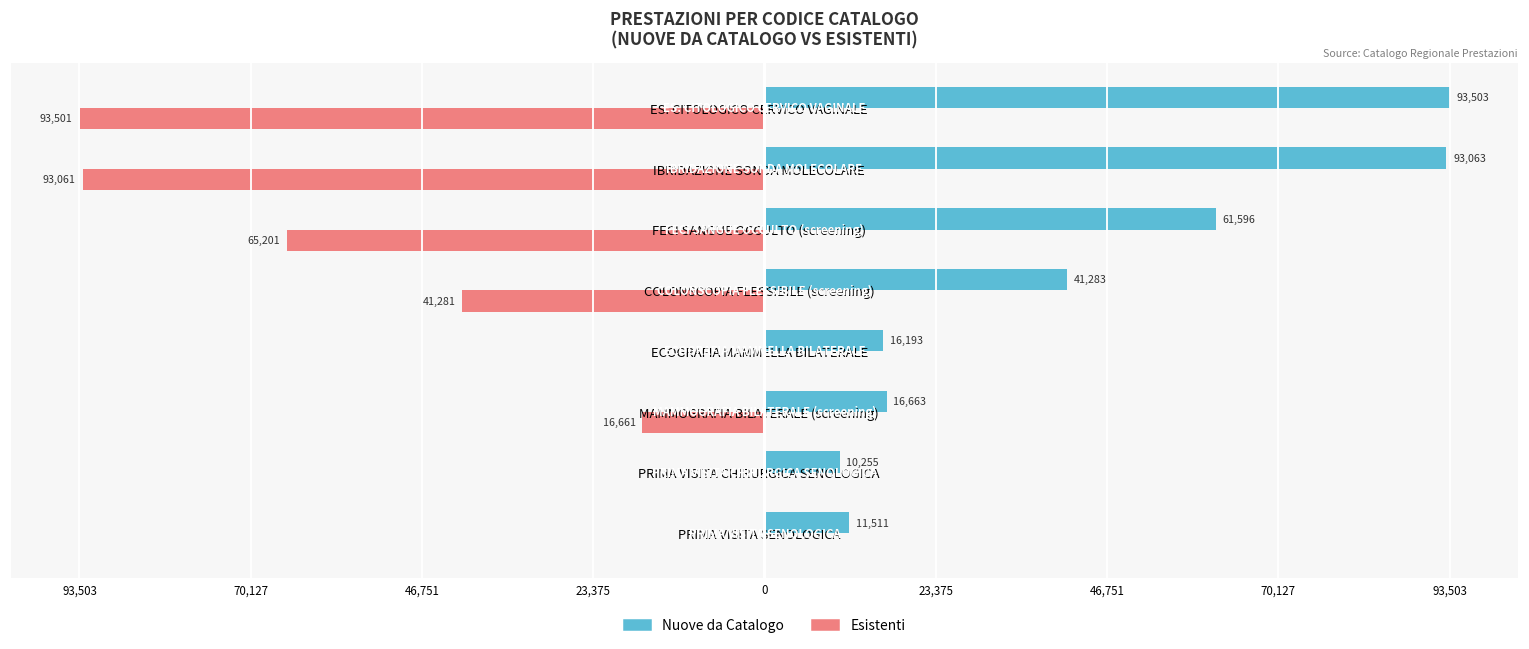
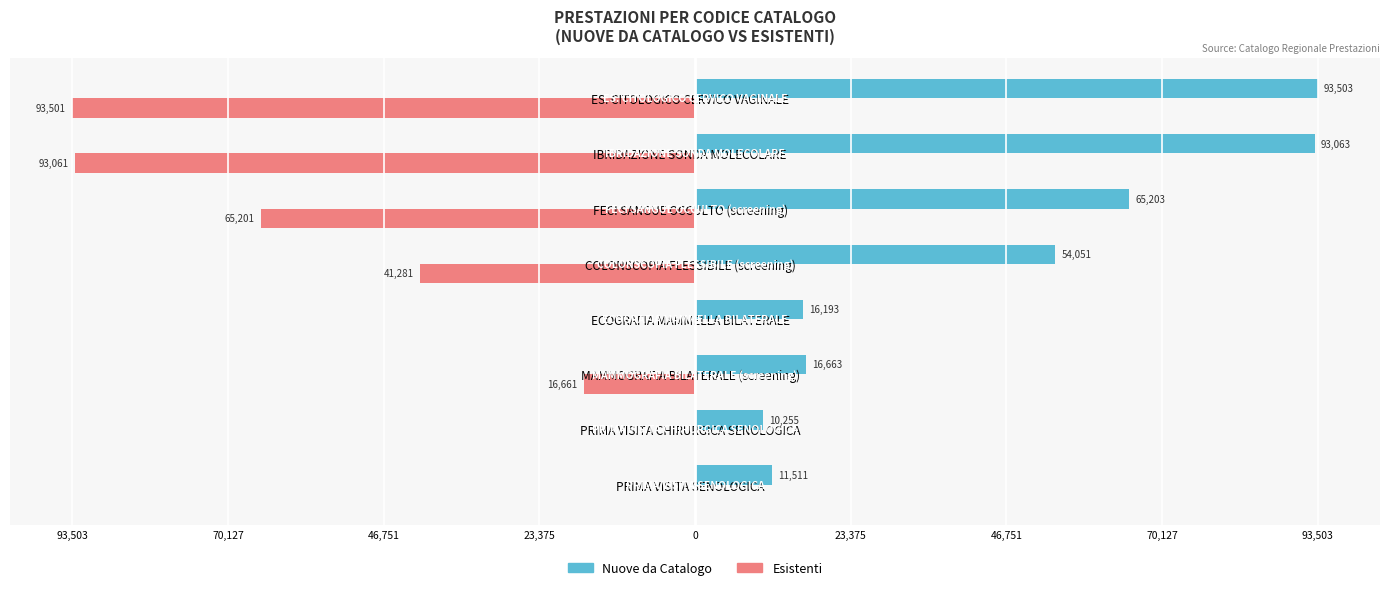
  {
    "Nuove da Catalogo": {
      "ES. CITOLOGICO CERVICO VAGINALE": "93,503",
      "IBRIDAZIONE SONDA MOLECOLARE": "93,063",
-     "FECI SANGUE OCCULTO (screening)": "61,596",
-     "COLONSCOPIA FLESSIBILE (screening)": "41,283",
+     "FECI SANGUE OCCULTO (screening)": "65,203",
+     "COLONSCOPIA FLESSIBILE (screening)": "54,051",
      "ECOGRAFIA MAMMELLA BILATERALE": "16,193",
      "MAMMOGRAFIA BILATERALE (screening)": "16,663",
      "PRIMA VISITA SENOLOGICA": "11,511"
    }
  }
